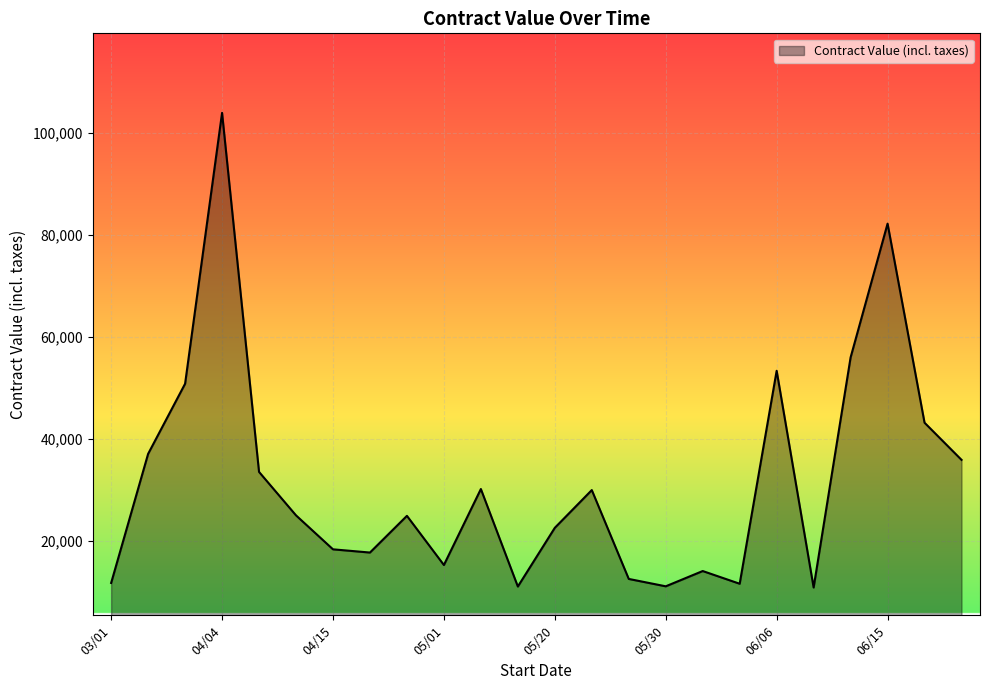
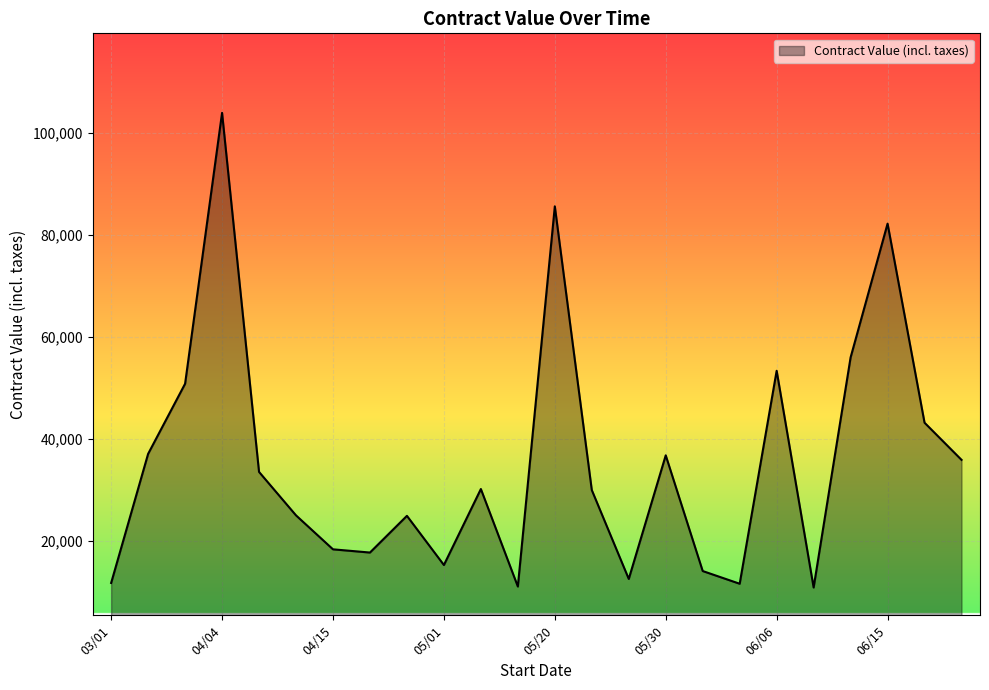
  {
    "04/04": "104,000",
    "04/15": "18,000",
-   "05/20": "23,000",
-   "05/30": "11,000",
+   "05/20": "86,000",
+   "05/30": "37,000",
    "06/15": "82,000"
  }
